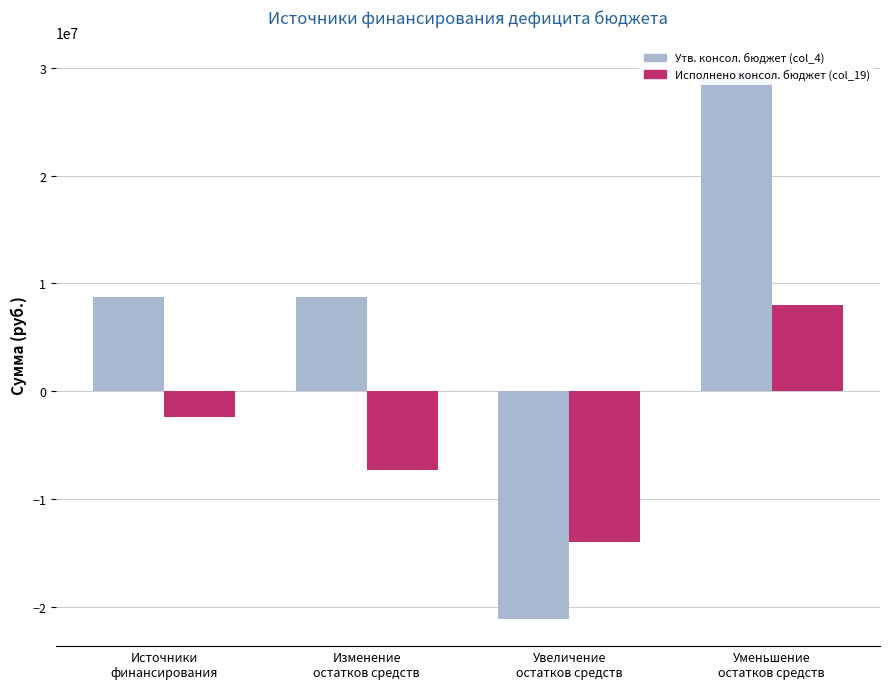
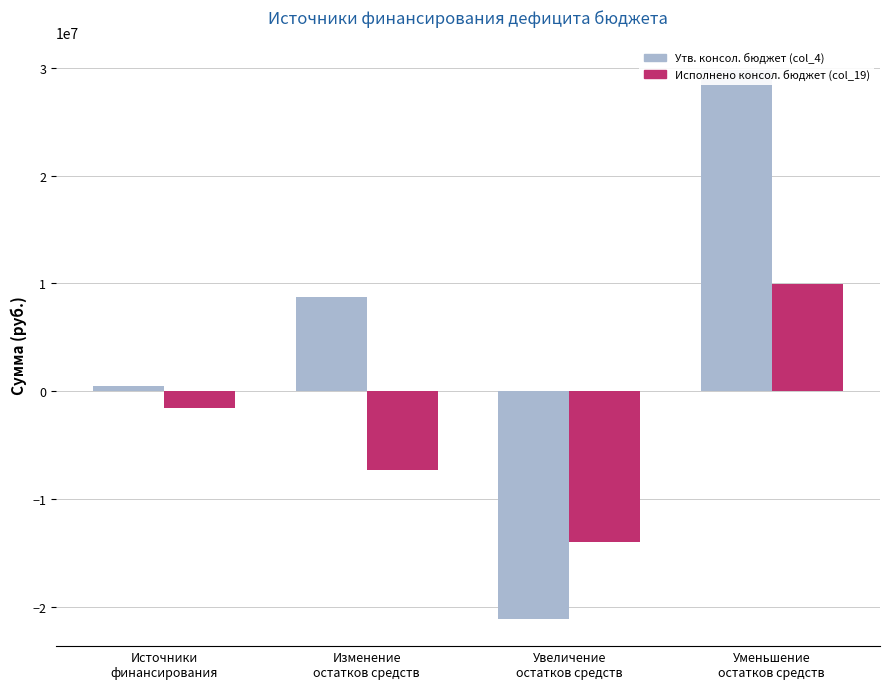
  {
    "Утв. консол. бюджет (col_4)": {
-     "Источники финансирования": 8700000,
+     "Источники финансирования": 500000,
      "Изменение остатков средств": 8700000,
      "Увеличение остатков средств": -21100000
    },
    "Исполнено консол. бюджет (col_19)": {
-     "Источники финансирования": -2400000,
+     "Источники финансирования": -1600000,
      "Изменение остатков средств": -7300000,
      "Увеличение остатков средств": -14000000,
-     "Уменьшение остатков средств": 8000000
+     "Уменьшение остатков средств": 9900000
    }
  }
